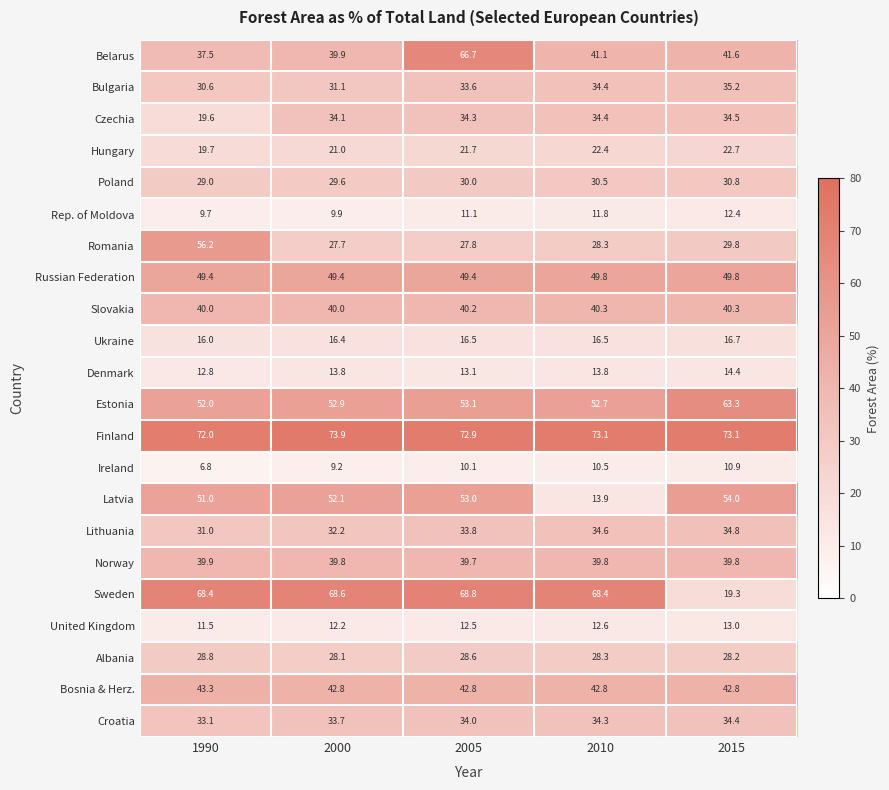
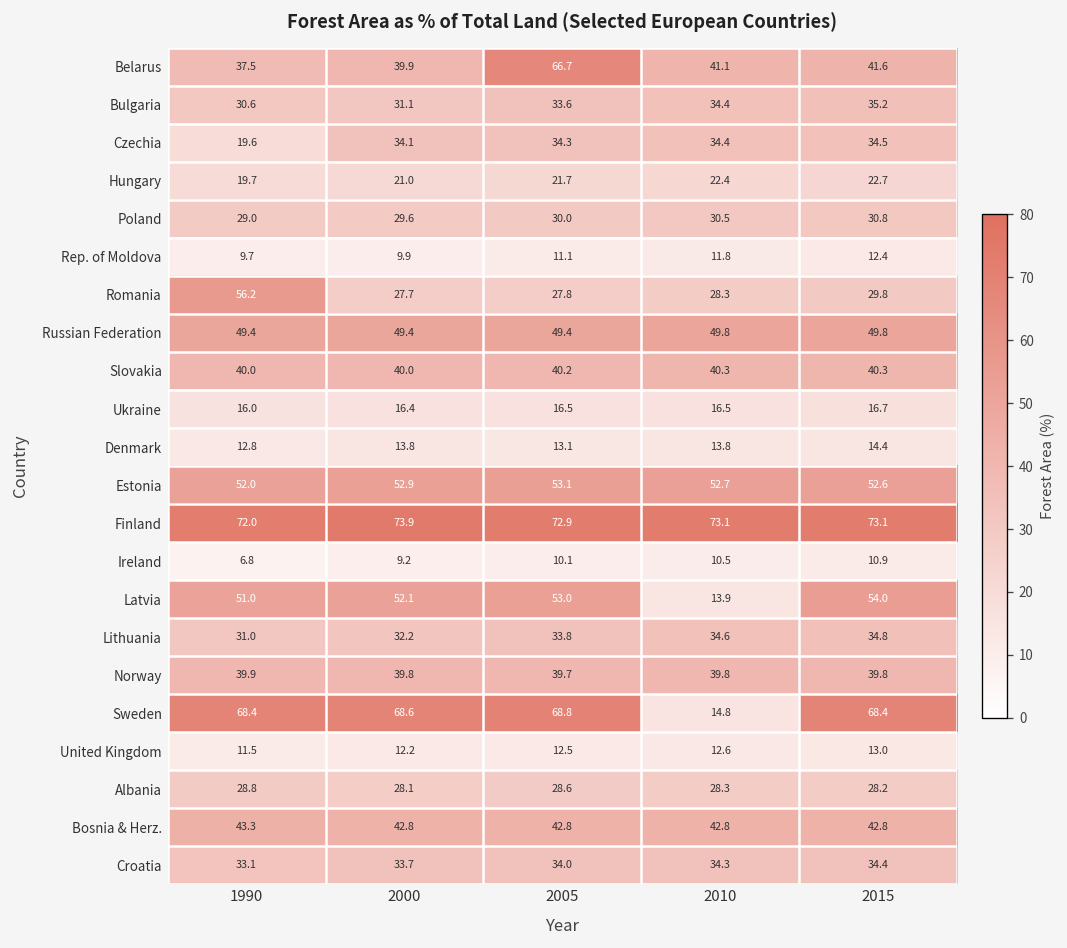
  {
    "Belarus": {
      "1990": 37.5,
      "2000": 39.9,
      "2005": 66.7,
      "2010": 41.1,
      "2015": 41.6
    },
    "Bulgaria": {
      "1990": 30.6,
      "2000": 31.1,
      "2005": 33.6,
      "2010": 34.4,
      "2015": 35.2
    },
    "Czechia": {
      "1990": 19.6,
      "2000": 34.1,
      "2005": 34.3,
      "2010": 34.4,
      "2015": 34.5
    },
    "Hungary": {
      "1990": 19.7,
      "2000": 21.0,
      "2005": 21.7,
      "2010": 22.4,
      "2015": 22.7
    },
    "Poland": {
      "1990": 29.0,
      "2000": 29.6,
      "2005": 30.0,
      "2010": 30.5,
      "2015": 30.8
    },
    "Rep. of Moldova": {
      "1990": 9.7,
      "2000": 9.9,
      "2005": 11.1,
      "2010": 11.8,
      "2015": 12.4
    },
    "Romania": {
      "1990": 56.2,
      "2000": 27.7,
      "2005": 27.8,
      "2010": 28.3,
      "2015": 29.8
    },
    "Russian Federation": {
      "1990": 49.4,
      "2000": 49.4,
      "2005": 49.4,
      "2010": 49.8,
      "2015": 49.8
    },
    "Slovakia": {
      "1990": 40.0,
      "2000": 40.0,
      "2005": 40.2,
      "2010": 40.3,
      "2015": 40.3
    },
    "Ukraine": {
      "1990": 16.0,
      "2000": 16.4,
      "2005": 16.5,
      "2010": 16.5,
      "2015": 16.7
    },
    "Denmark": {
      "1990": 12.8,
      "2000": 13.8,
      "2005": 13.1,
      "2010": 13.8,
      "2015": 14.4
    },
    "Estonia": {
      "1990": 52.0,
      "2000": 52.9,
      "2005": 53.1,
      "2010": 52.7,
-     "2015": 63.3
+     "2015": 52.6
    },
    "Finland": {
      "1990": 72.0,
      "2000": 73.9,
      "2005": 72.9,
      "2010": 73.1,
      "2015": 73.1
    },
    "Ireland": {
      "1990": 6.8,
      "2000": 9.2,
      "2005": 10.1,
      "2010": 10.5,
      "2015": 10.9
    },
    "Latvia": {
      "1990": 51.0,
      "2000": 52.1,
      "2005": 53.0,
      "2010": 13.9,
      "2015": 54.0
    },
    "Lithuania": {
      "1990": 31.0,
      "2000": 32.2,
      "2005": 33.8,
      "2010": 34.6,
      "2015": 34.8
    },
    "Norway": {
      "1990": 39.9,
      "2000": 39.8,
      "2005": 39.7,
      "2010": 39.8,
      "2015": 39.8
    },
    "Sweden": {
      "1990": 68.4,
      "2000": 68.6,
      "2005": 68.8,
-     "2010": 68.4,
-     "2015": 19.3
+     "2010": 14.8,
+     "2015": 68.4
    },
    "United Kingdom": {
      "1990": 11.5,
      "2000": 12.2,
      "2005": 12.5,
      "2010": 12.6,
      "2015": 13.0
    },
    "Albania": {
      "1990": 28.8,
      "2000": 28.1,
      "2005": 28.6,
      "2010": 28.3,
      "2015": 28.2
    },
    "Bosnia & Herz.": {
      "1990": 43.3,
      "2000": 42.8,
      "2005": 42.8,
      "2010": 42.8,
      "2015": 42.8
    },
    "Croatia": {
      "1990": 33.1,
      "2000": 33.7,
      "2005": 34.0,
      "2010": 34.3,
      "2015": 34.4
    }
  }
